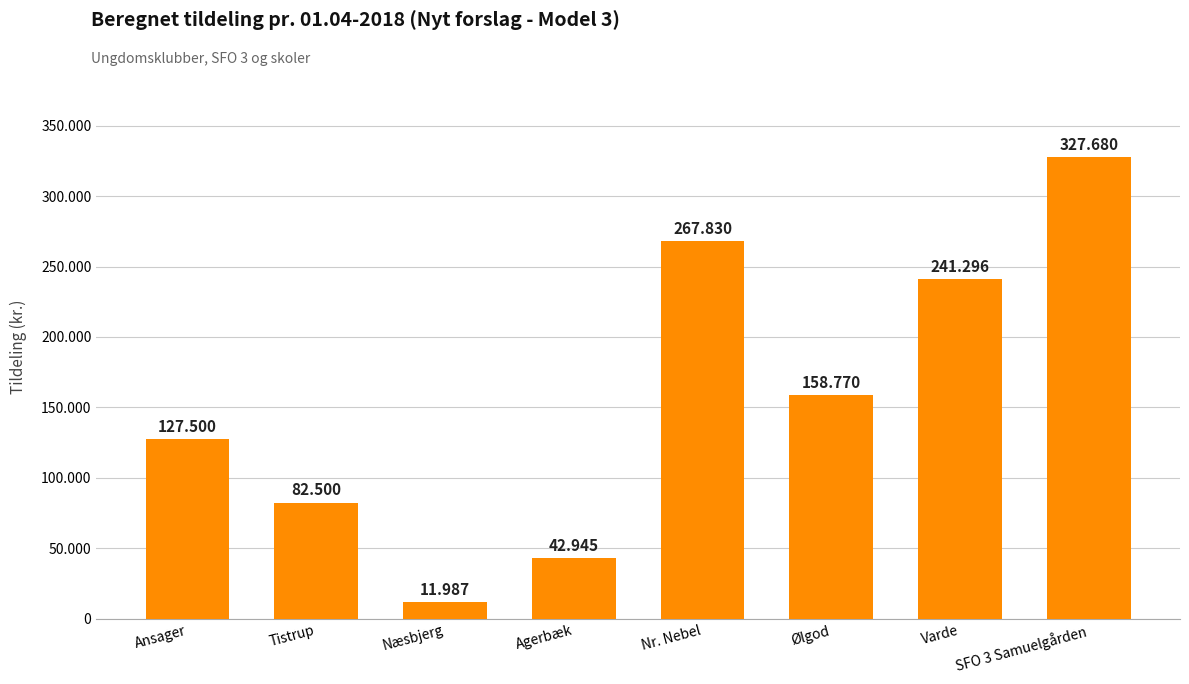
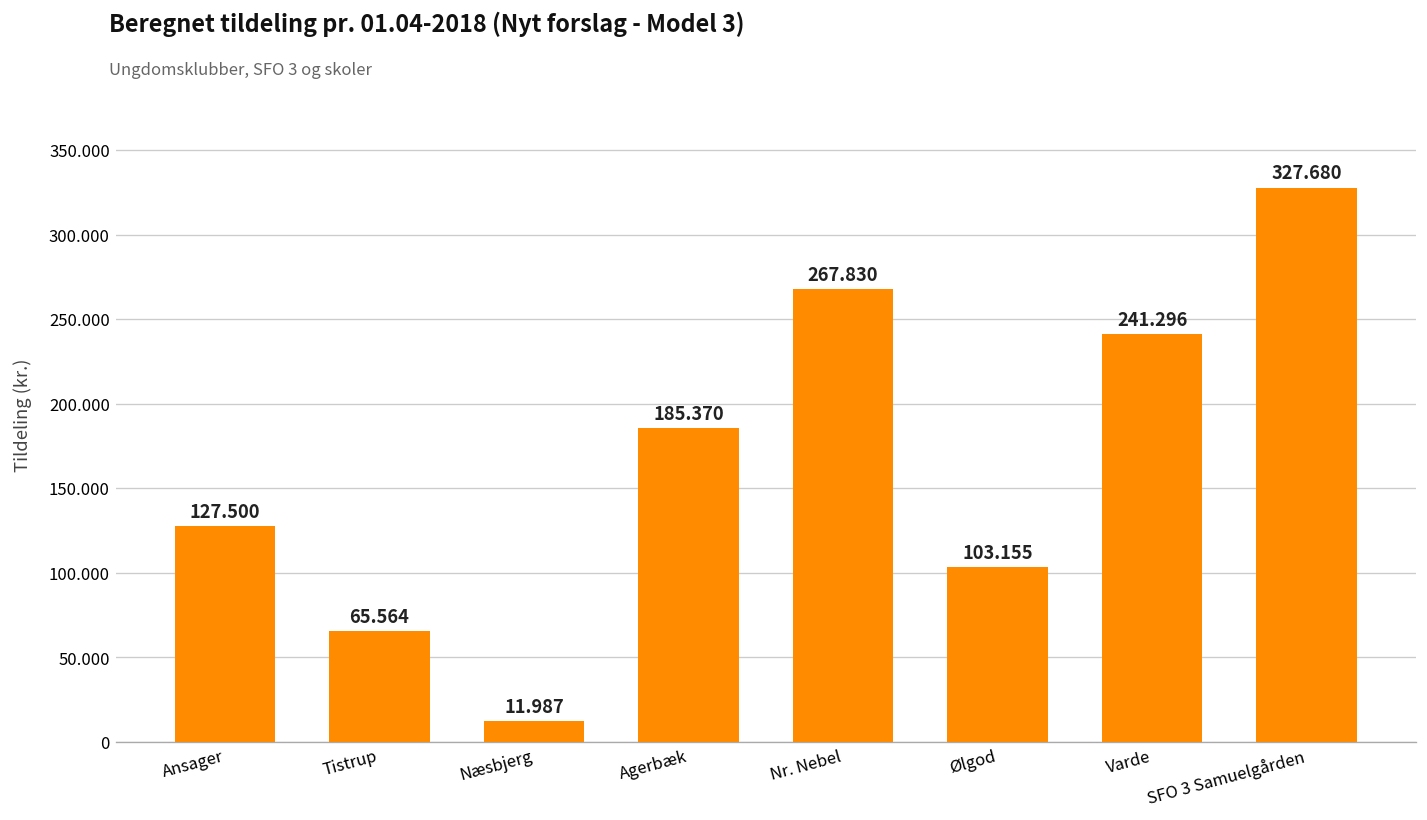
  {
-   "Tistrup": 82.500,
-   "Agerbæk": 42.945,
-   "Ølgod": 158.770
+   "Tistrup": 65.564,
+   "Agerbæk": 185.370,
+   "Ølgod": 103.155
  }
